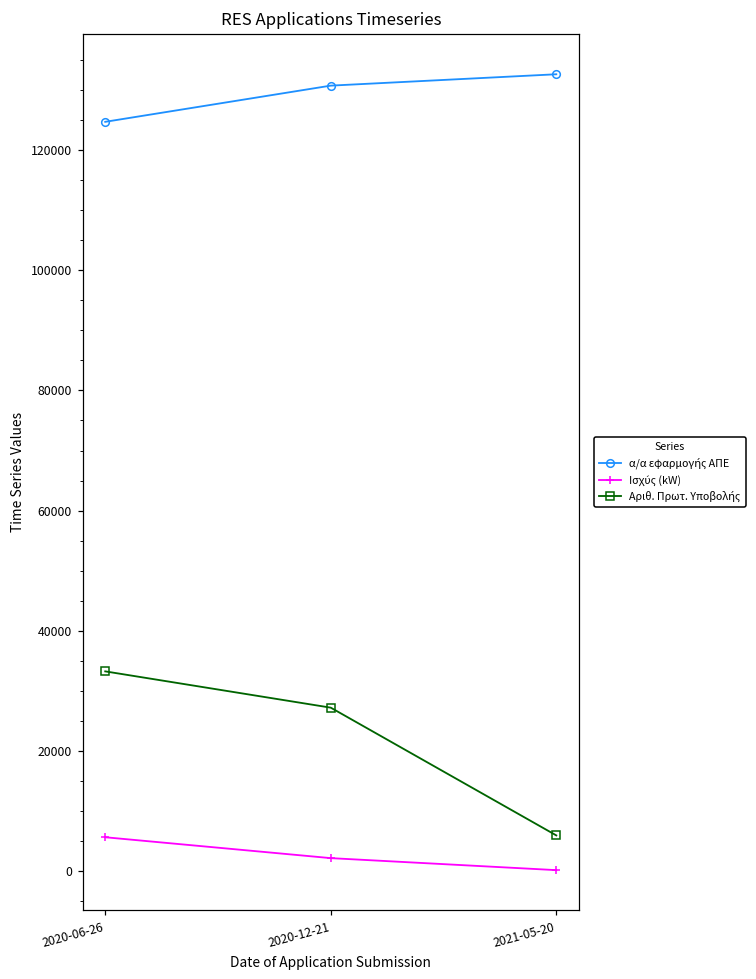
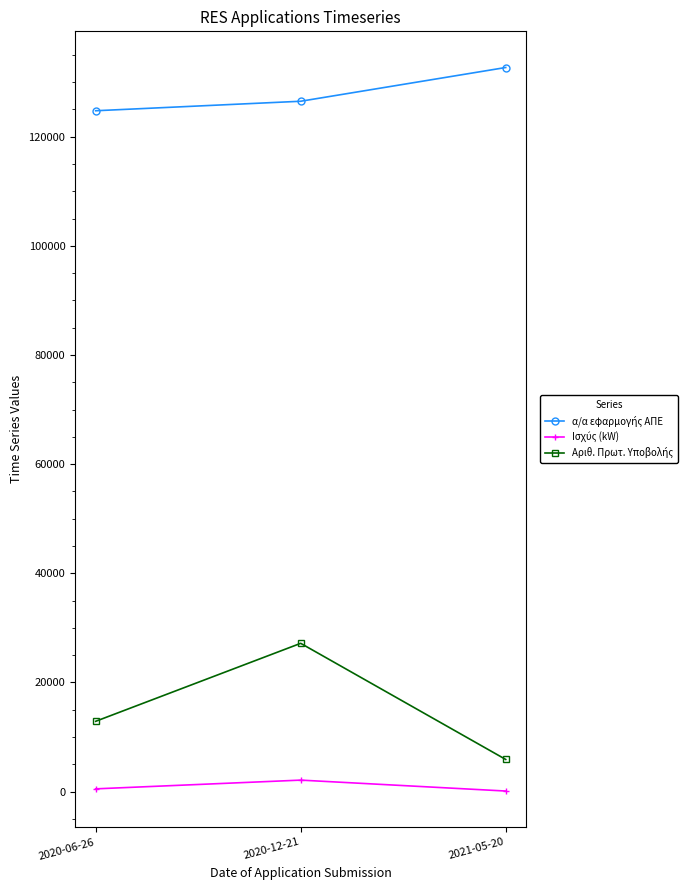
  {
    "α/α εφαρμογής ΑΠΕ": {
      "2020-06-26": 125000,
-     "2020-12-21": 131000,
+     "2020-12-21": 126000,
      "2021-05-20": 133000
    },
    "Ισχύς (kW)": {
-     "2020-06-26": 6000,
+     "2020-06-26": 1000,
      "2020-12-21": 2000,
      "2021-05-20": 0
    },
    "Αριθ. Πρωτ. Υποβολής": {
-     "2020-06-26": 33000,
+     "2020-06-26": 13000,
      "2020-12-21": 27000,
      "2021-05-20": 6000
    }
  }
